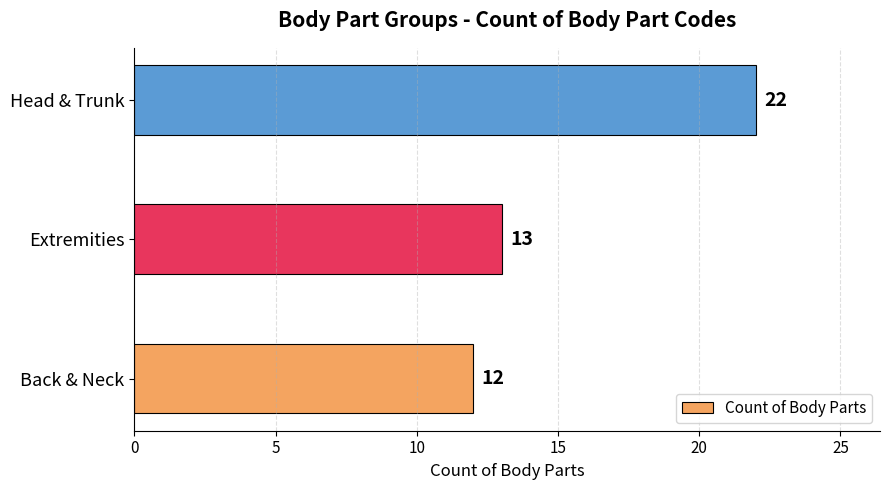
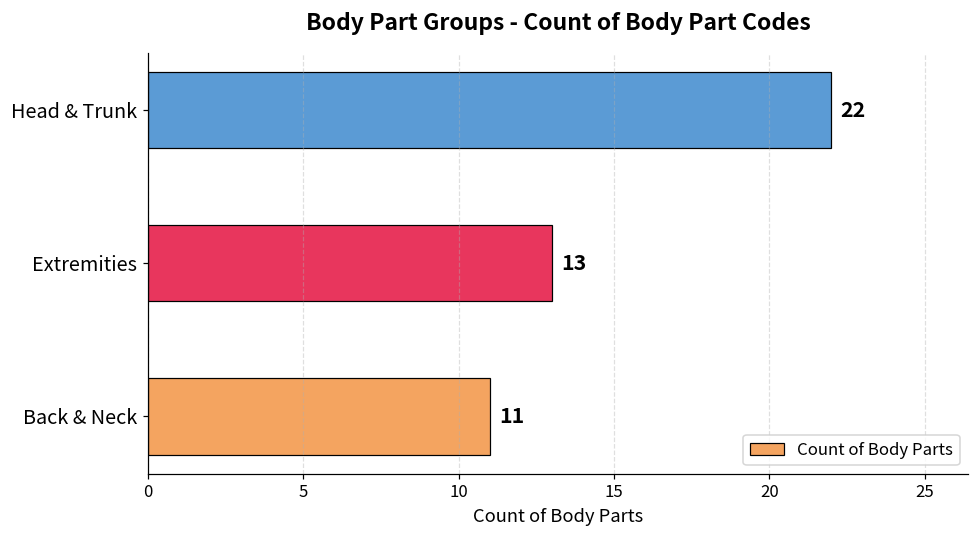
  {
    "Head & Trunk": 22,
    "Extremities": 13,
-   "Back & Neck": 12
+   "Back & Neck": 11
  }
